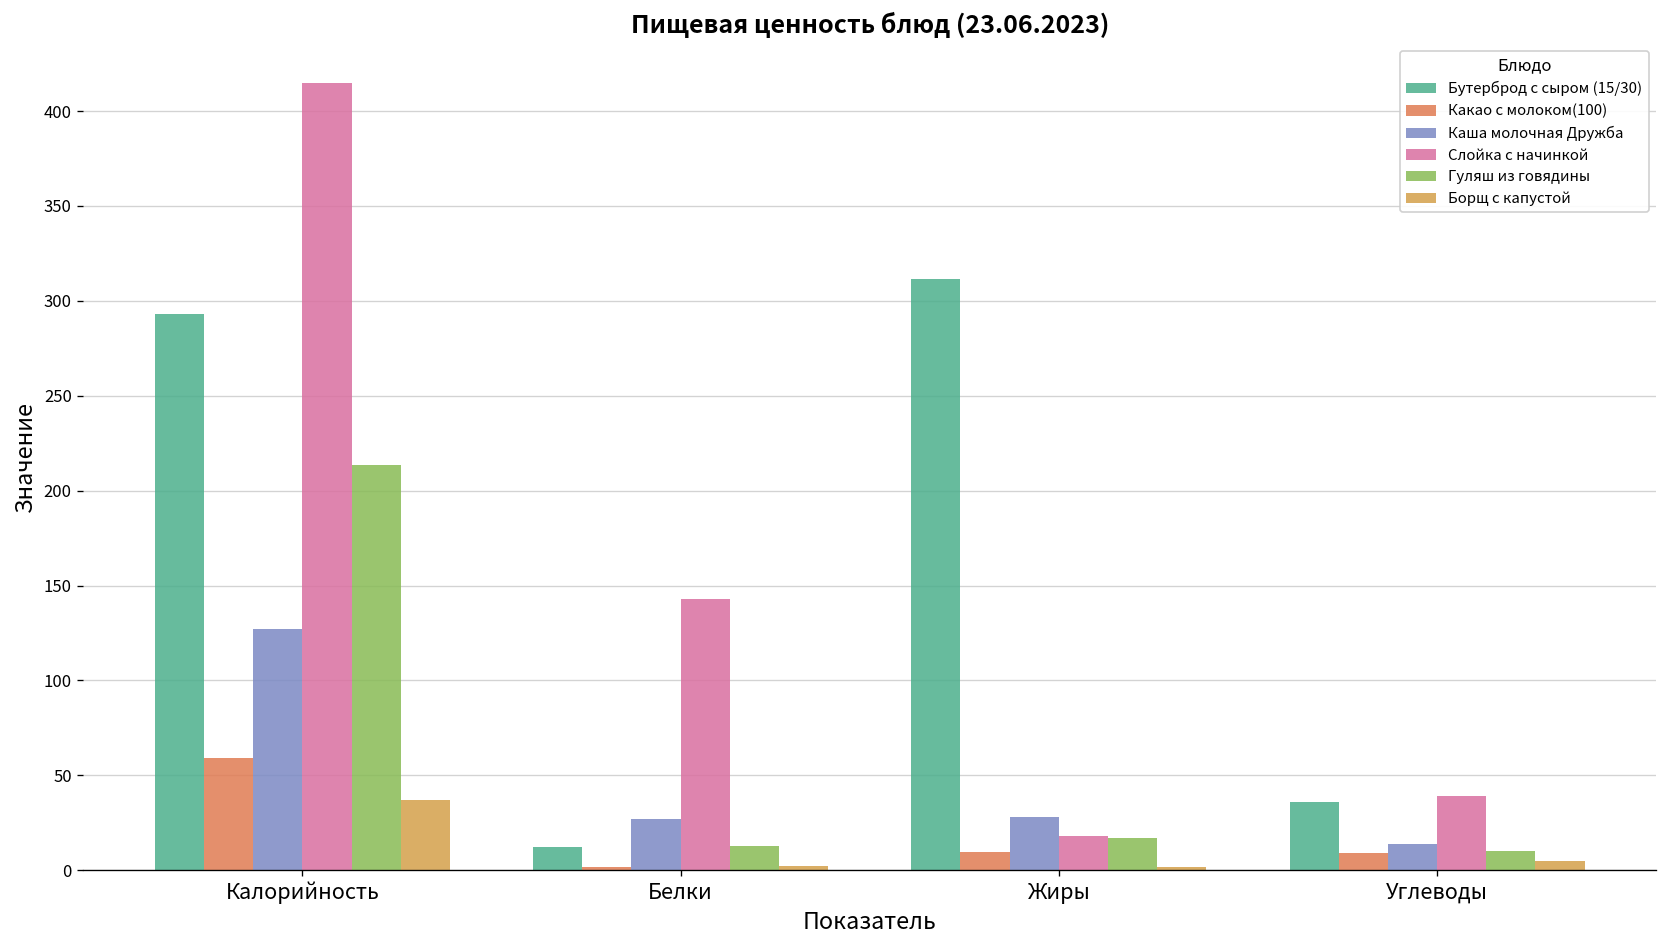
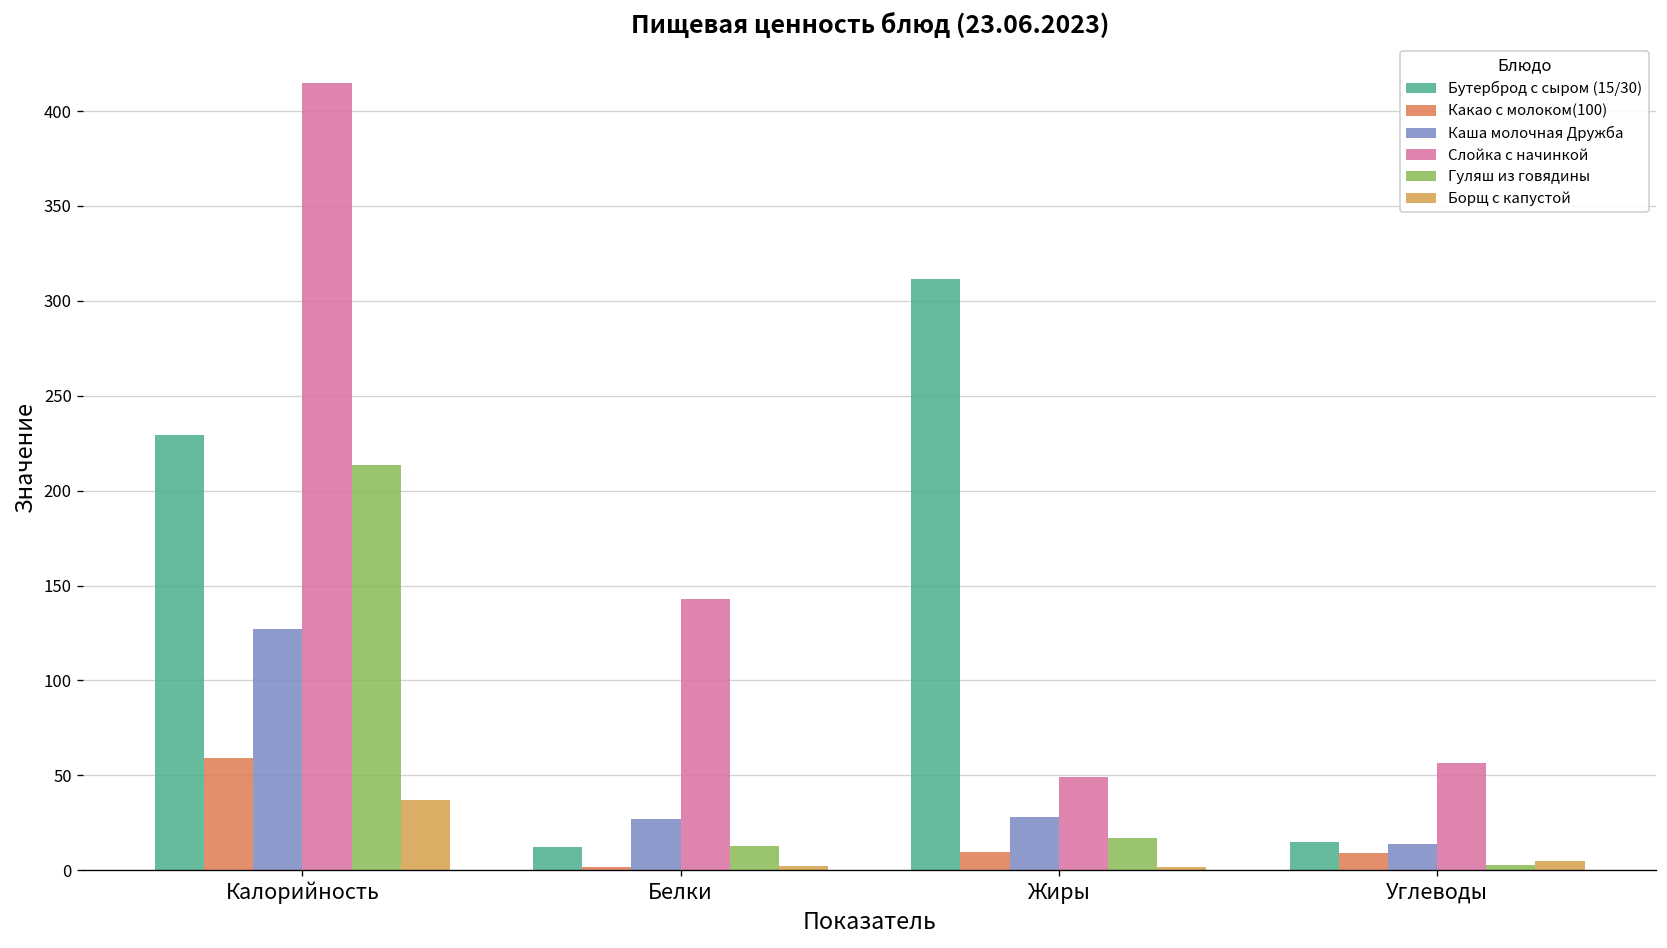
  {
    "Бутерброд с сыром (15/30)": {
-     "Калорийность": 293,
+     "Калорийность": 229,
      "Белки": 12,
      "Жиры": 311,
-     "Углеводы": 36
+     "Углеводы": 15
    },
    "Каша молочная Дружба": {
      "Калорийность": 127,
      "Белки": 27,
      "Жиры": 28,
      "Углеводы": 14
    },
    "Слойка с начинкой": {
      "Калорийность": 415,
      "Белки": 143,
-     "Жиры": 18,
-     "Углеводы": 39
+     "Жиры": 49,
+     "Углеводы": 57
    },
    "Гуляш из говядины": {
      "Калорийность": 214,
      "Белки": 13,
      "Жиры": 17,
-     "Углеводы": 10
+     "Углеводы": 3
    }
  }
